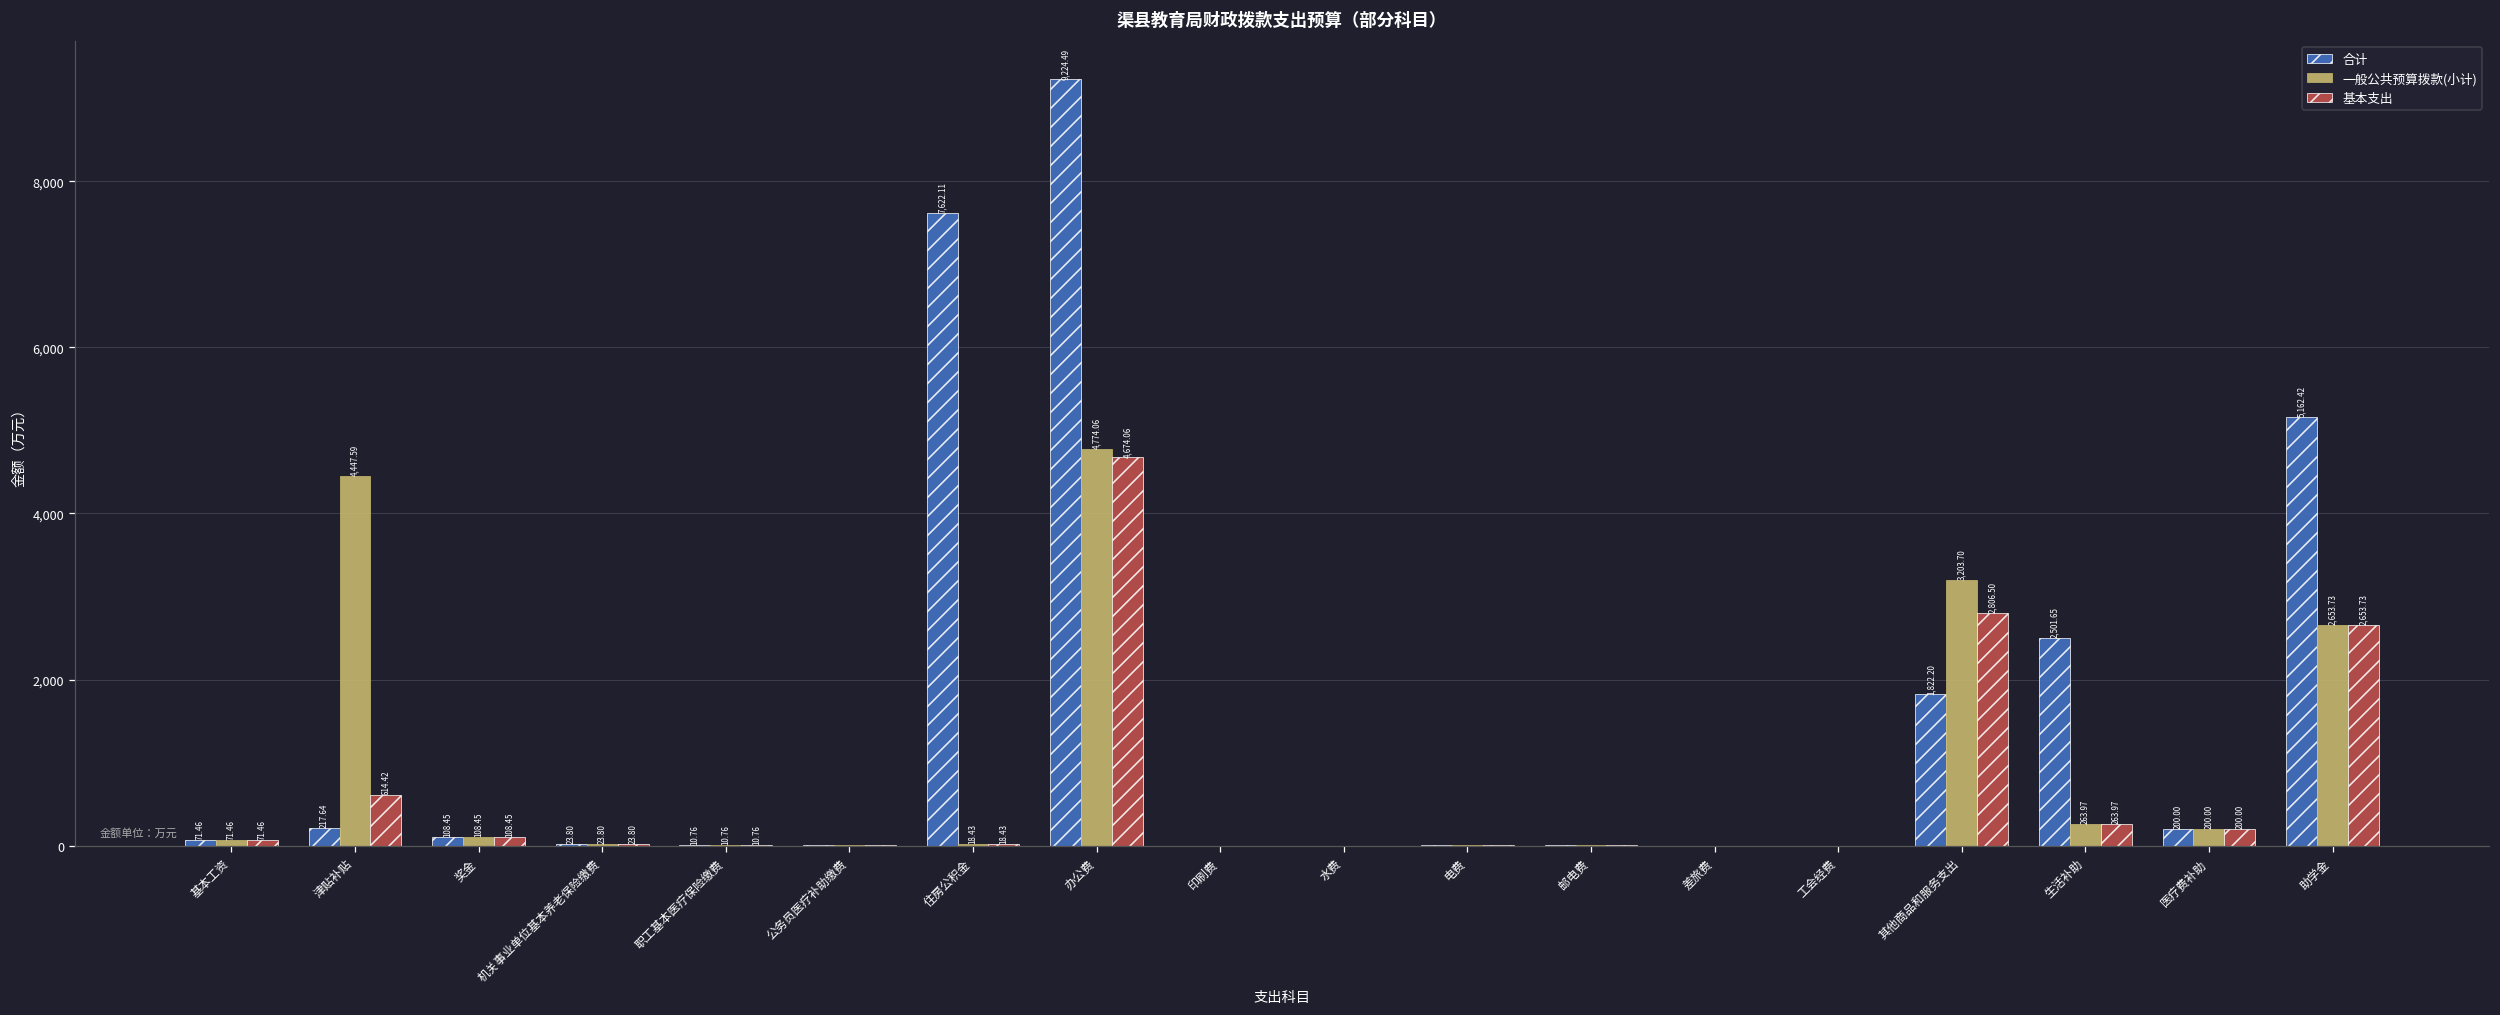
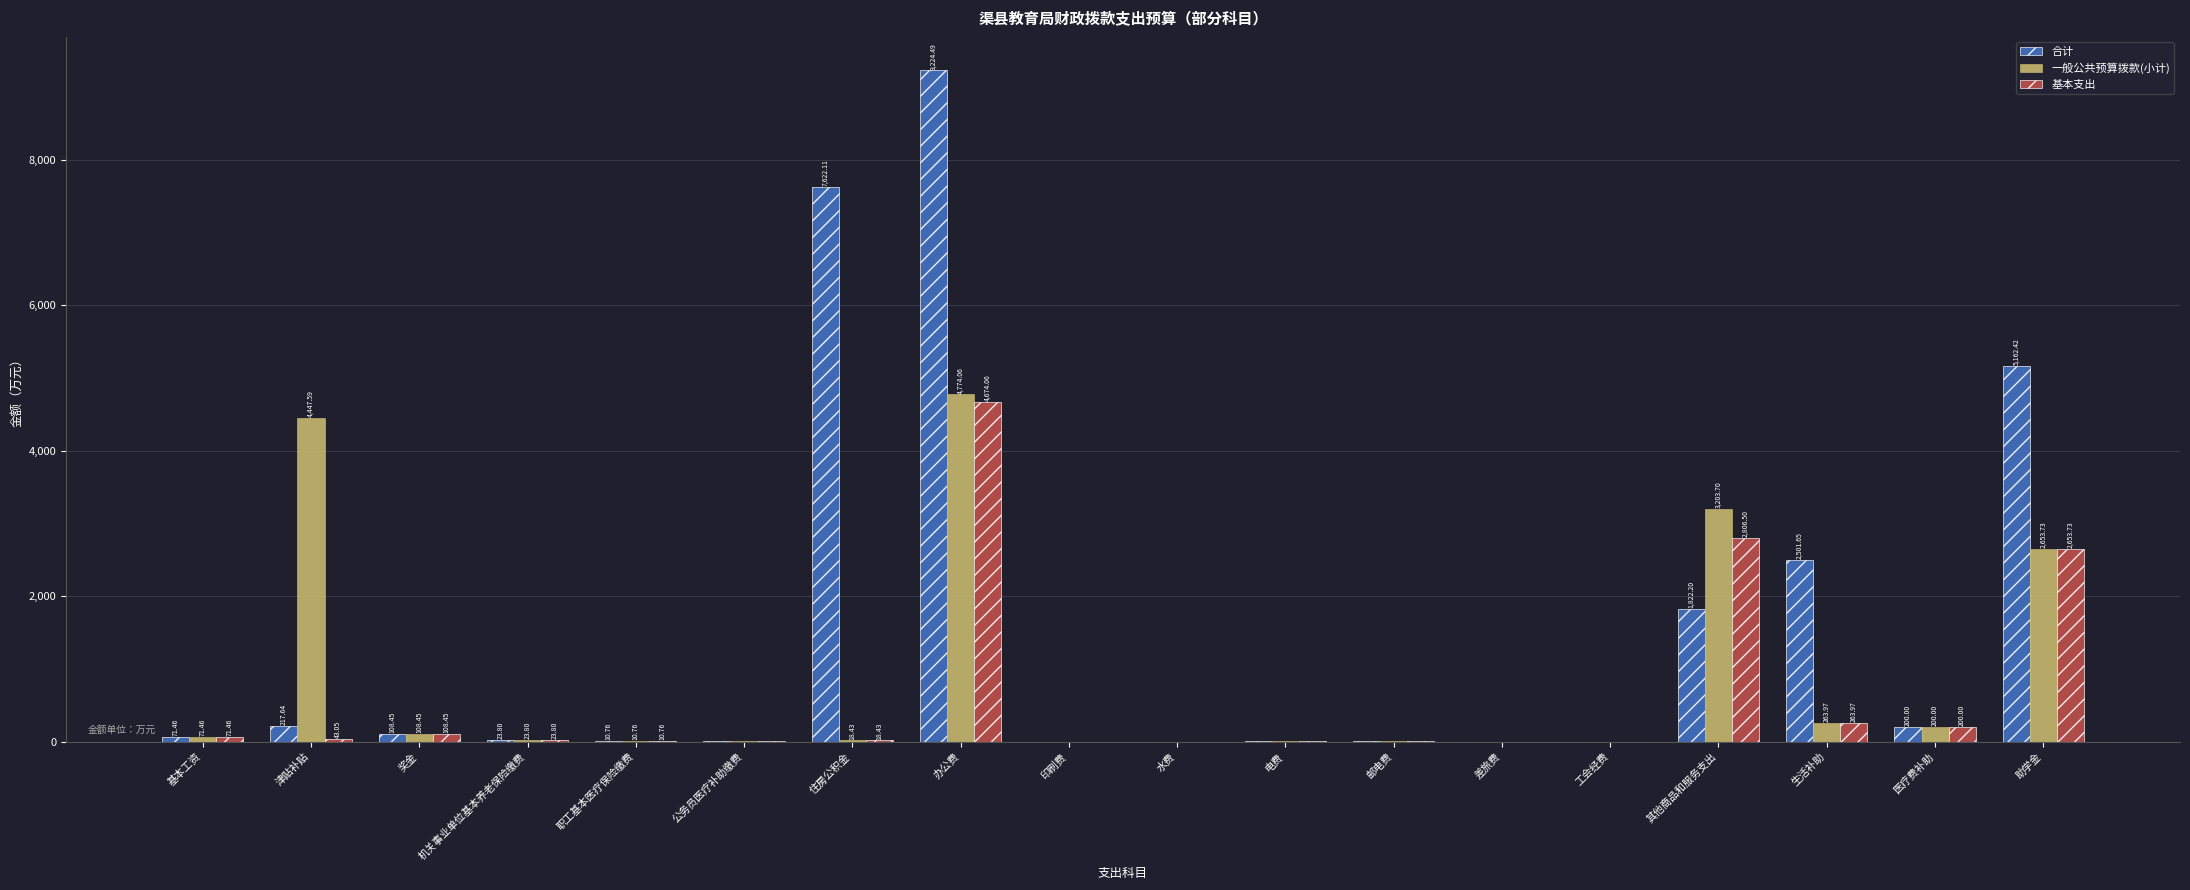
  {
    "合计": {
      "基本工资": "71.46",
      "津贴补贴": "217.64",
      "奖金": "108.45",
      "机关事业单位基本养老保险缴费": "23.80",
      "职工基本医疗保险缴费": "10.76",
      "住房公积金": "7,622.11",
      "办公费": "9,224.49",
      "其他商品和服务支出": "1,822.20",
      "生活补助": "2,501.65",
      "医疗费补助": "200.00",
      "助学金": "5,162.42"
    },
    "一般公共预算拨款(小计)": {
      "基本工资": "71.46",
      "津贴补贴": "4,447.59",
      "奖金": "108.45",
      "机关事业单位基本养老保险缴费": "23.80",
      "职工基本医疗保险缴费": "10.76",
      "住房公积金": "18.43",
      "办公费": "4,774.06",
      "其他商品和服务支出": "3,203.70",
      "生活补助": "263.97",
      "医疗费补助": "200.00",
      "助学金": "2,653.73"
    },
    "基本支出": {
      "基本工资": "71.46",
-     "津贴补贴": "614.42",
+     "津贴补贴": "43.05",
      "奖金": "108.45",
      "机关事业单位基本养老保险缴费": "23.80",
      "职工基本医疗保险缴费": "10.76",
      "住房公积金": "18.43",
      "办公费": "4,674.06",
      "其他商品和服务支出": "2,806.50",
      "生活补助": "263.97",
      "医疗费补助": "200.00",
      "助学金": "2,653.73"
    }
  }
